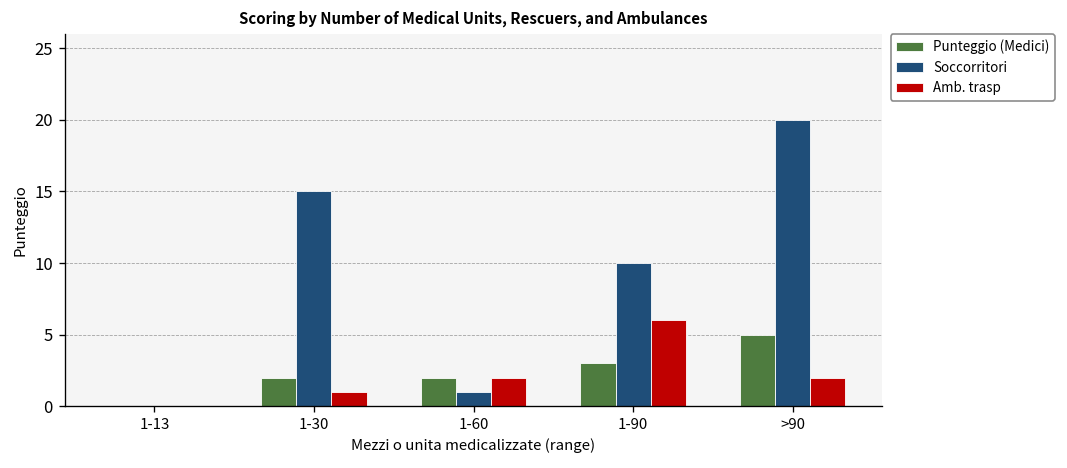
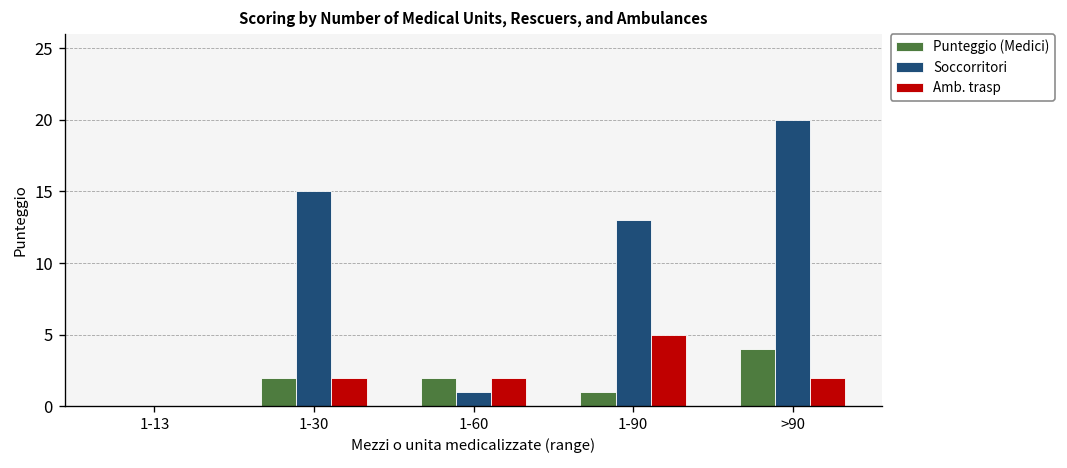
  {
    "Punteggio (Medici)": {
      "1-13": 0,
      "1-30": 2,
      "1-60": 2,
-     "1-90": 3,
-     ">90": 5
+     "1-90": 1,
+     ">90": 4
    },
    "Soccorritori": {
      "1-13": 0,
      "1-30": 15,
      "1-60": 1,
-     "1-90": 10,
+     "1-90": 13,
      ">90": 20
    },
    "Amb. trasp": {
      "1-13": 0,
-     "1-30": 1,
+     "1-30": 2,
      "1-60": 2,
-     "1-90": 6,
+     "1-90": 5,
      ">90": 2
    }
  }
